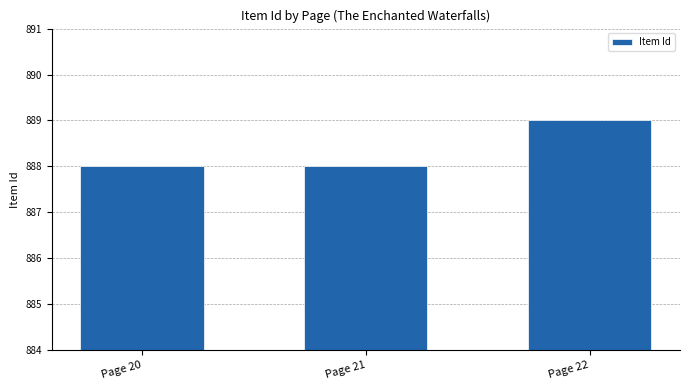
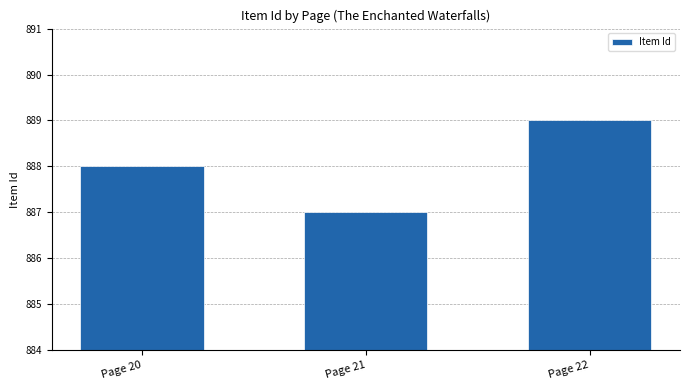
  {
    "Page 20": 888,
-   "Page 21": 888,
+   "Page 21": 887,
    "Page 22": 889
  }
